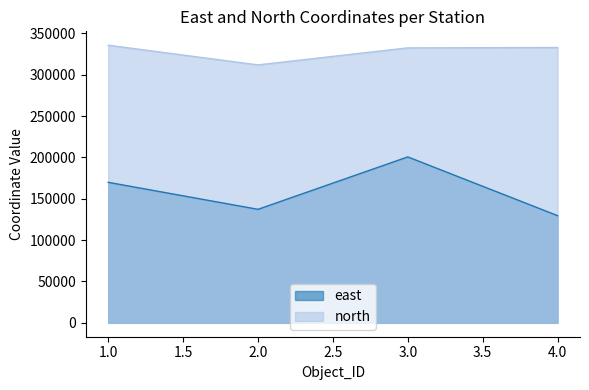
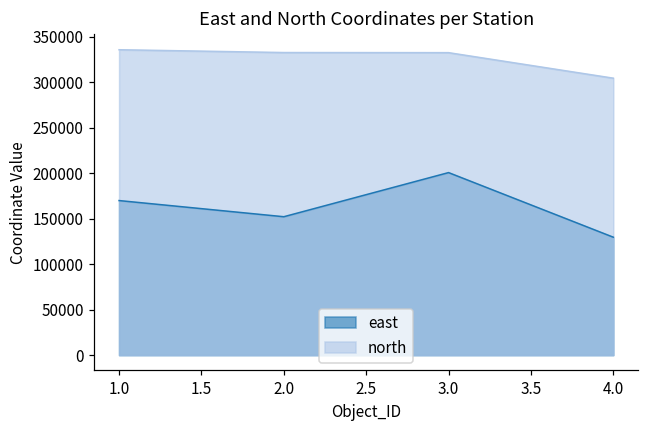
  {
    "east": {
      "1.0": 170000,
-     "2.0": 140000,
+     "2.0": 150000,
      "3.0": 200000,
      "4.0": 130000
    },
    "north": {
      "1.0": 340000,
-     "2.0": 310000,
+     "2.0": 330000,
      "3.0": 330000,
-     "4.0": 330000
+     "4.0": 300000
    }
  }
